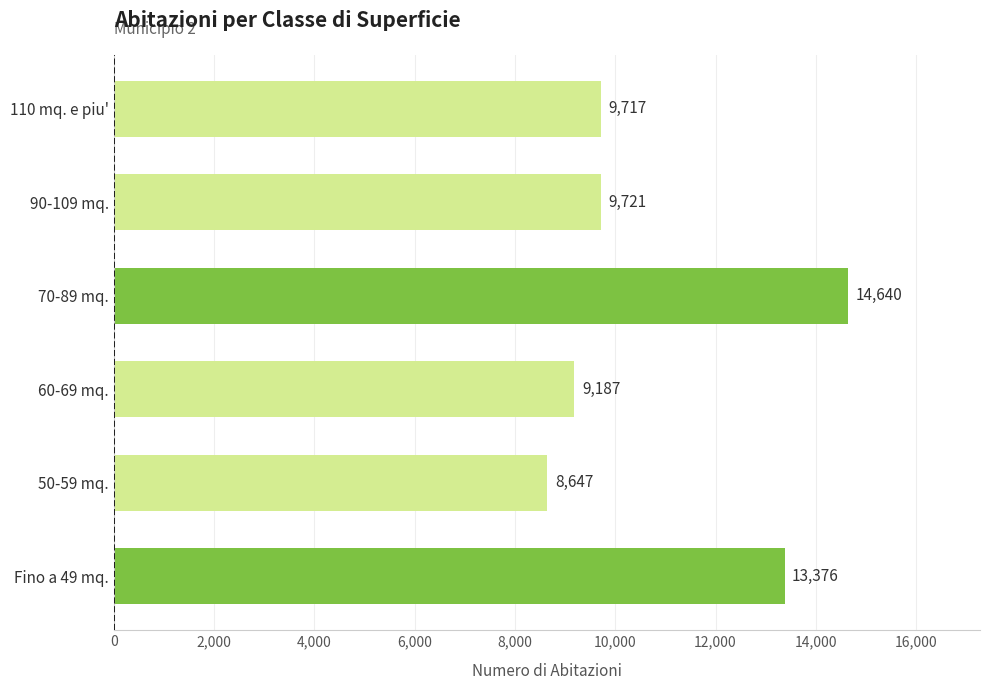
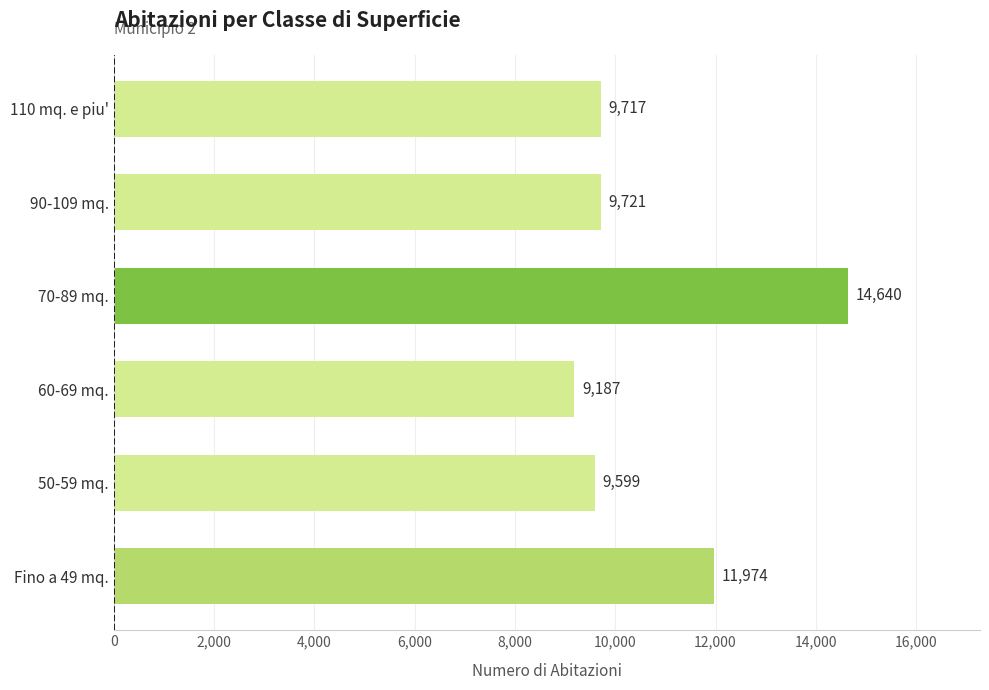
  {
    "110 mq. e piu'": "9,717",
    "90-109 mq.": "9,721",
    "70-89 mq.": "14,640",
    "60-69 mq.": "9,187",
-   "50-59 mq.": "8,647",
-   "Fino a 49 mq.": "13,376"
+   "50-59 mq.": "9,599",
+   "Fino a 49 mq.": "11,974"
  }
